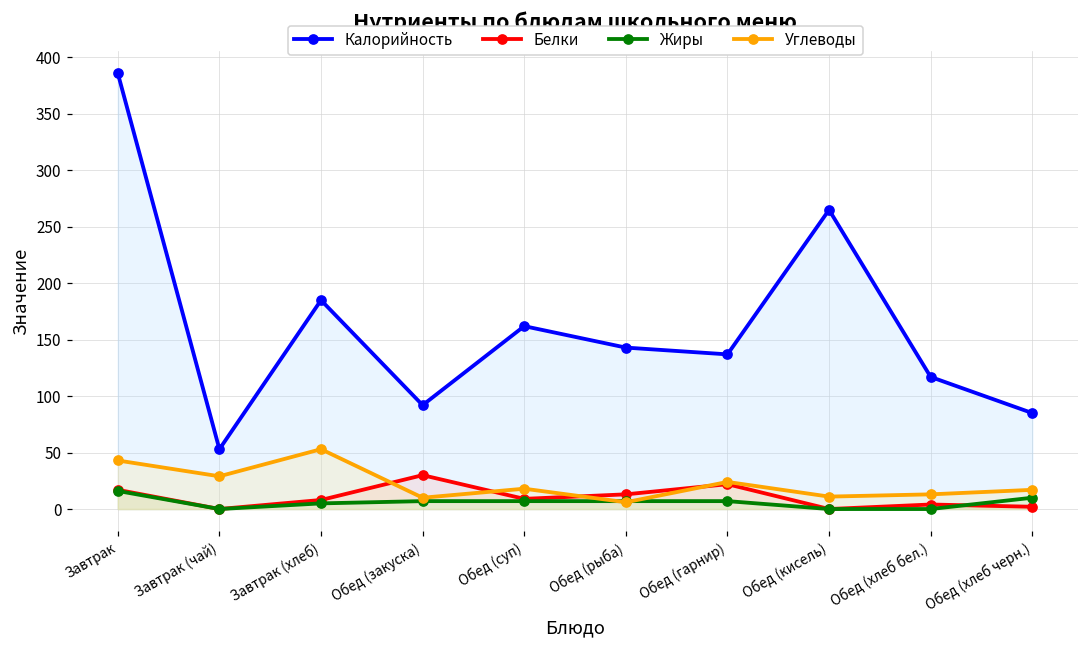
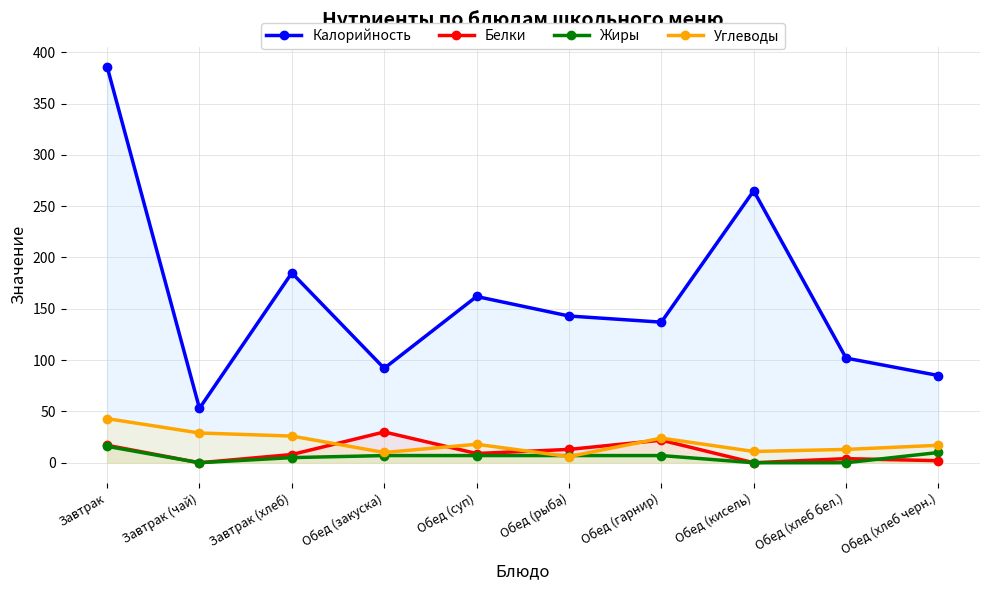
  {
    "Калорийность": {
      "Завтрак": 386,
      "Завтрак (чай)": 53,
      "Завтрак (хлеб)": 185,
      "Обед (закуска)": 92,
      "Обед (суп)": 162,
      "Обед (рыба)": 143,
      "Обед (гарнир)": 137,
      "Обед (кисель)": 265,
-     "Обед (хлеб бел.)": 117,
+     "Обед (хлеб бел.)": 102,
      "Обед (хлеб черн.)": 85
    },
    "Белки": {
      "Завтрак (хлеб)": 8,
      "Обед (закуска)": 30,
      "Обед (рыба)": 13,
      "Обед (хлеб бел.)": 4,
      "Обед (хлеб черн.)": 2
    },
    "Жиры": {
      "Завтрак (хлеб)": 5,
      "Обед (закуска)": 7,
      "Обед (гарнир)": 7,
      "Обед (хлеб бел.)": 0,
      "Обед (хлеб черн.)": 10
    },
    "Углеводы": {
      "Завтрак": 43,
      "Завтрак (чай)": 29,
-     "Завтрак (хлеб)": 53,
+     "Завтрак (хлеб)": 26,
      "Обед (закуска)": 10,
      "Обед (суп)": 18,
      "Обед (кисель)": 11,
      "Обед (хлеб бел.)": 13,
      "Обед (хлеб черн.)": 17
    }
  }
